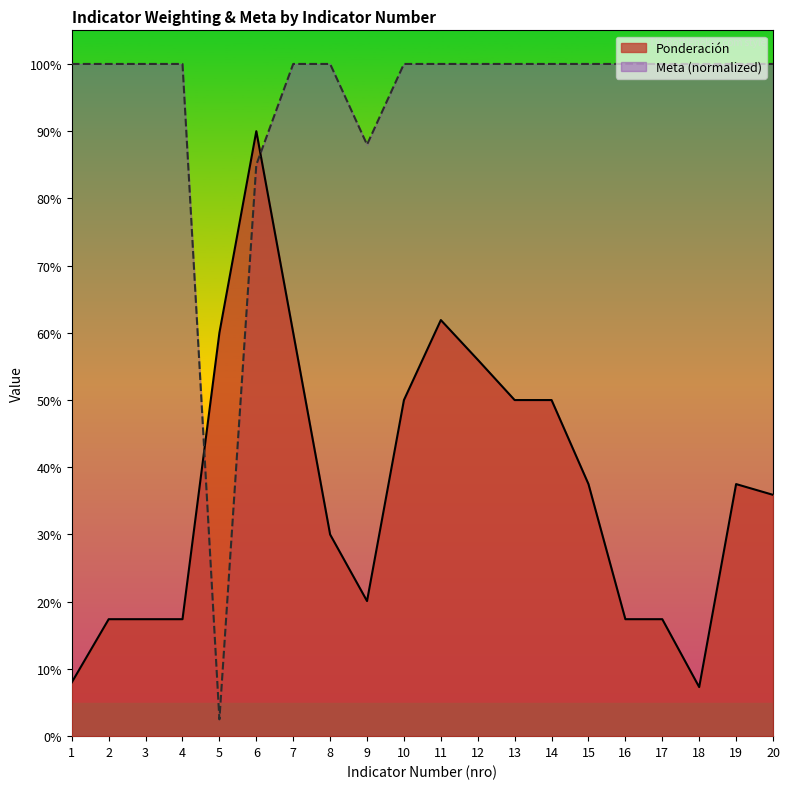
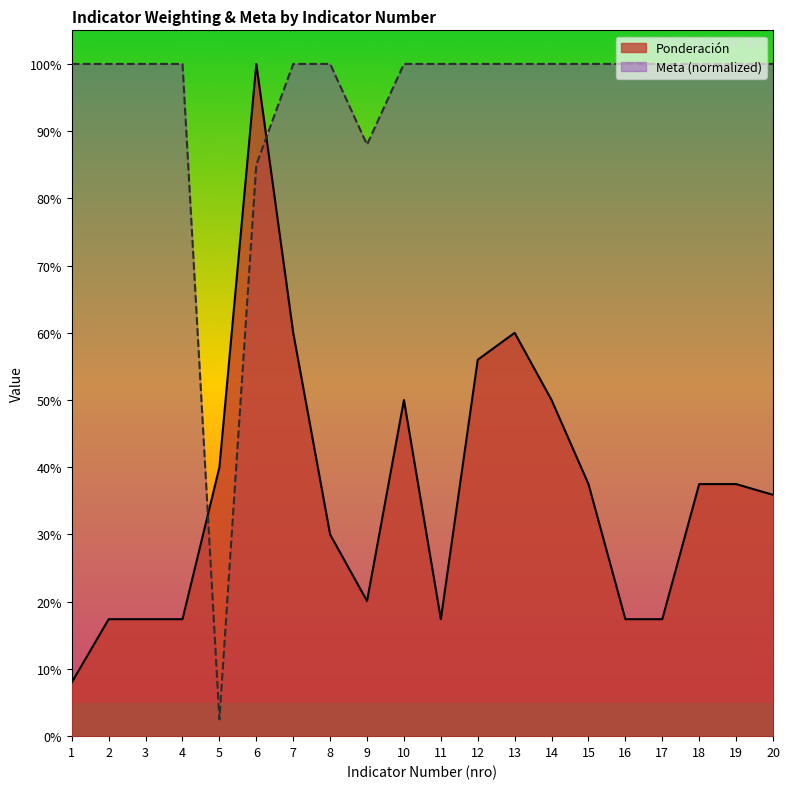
  {
    "Ponderación": {
      "1": "8%",
      "2": "17%",
      "3": "17%",
      "4": "17%",
-     "5": "60%",
-     "6": "90%",
+     "5": "40%",
+     "6": "100%",
      "7": "60%",
      "8": "30%",
      "9": "20%",
      "10": "50%",
-     "11": "62%",
+     "11": "17%",
      "12": "56%",
-     "13": "50%",
+     "13": "60%",
      "14": "50%",
      "15": "38%",
      "16": "17%",
      "17": "17%",
-     "18": "7%",
+     "18": "38%",
      "19": "38%",
      "20": "36%"
    },
    "Meta (normalized)": {
      "1": "100%",
      "2": "100%",
      "3": "100%",
      "4": "100%",
      "6": "85%",
      "7": "100%",
      "8": "100%",
      "9": "88%",
      "10": "100%",
      "11": "100%",
      "12": "100%",
      "13": "100%",
      "14": "100%",
      "15": "100%",
      "20": "100%"
    }
  }
